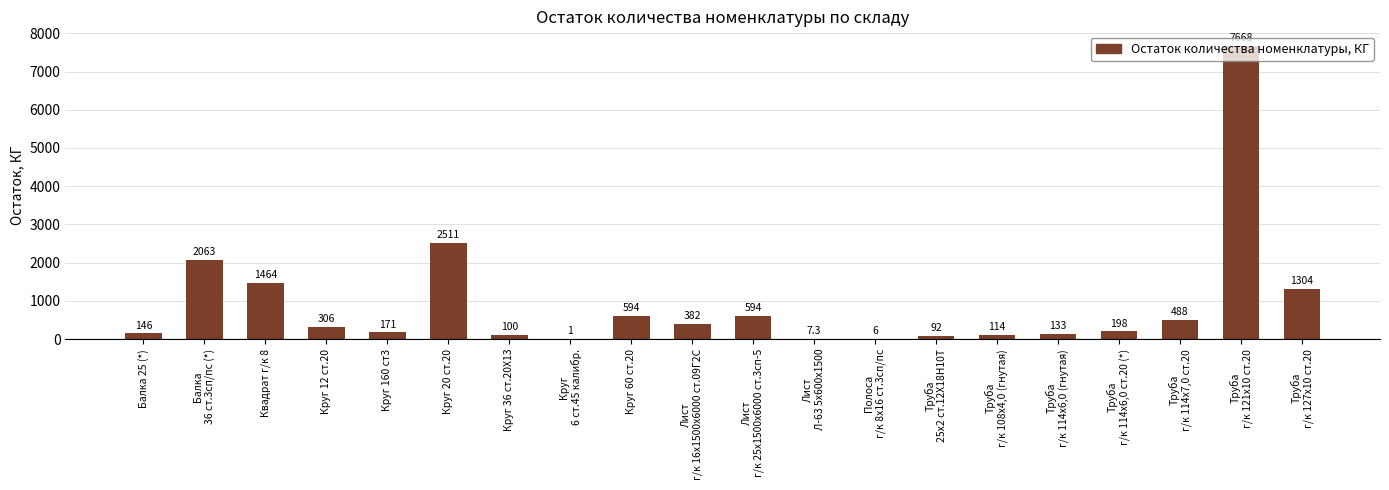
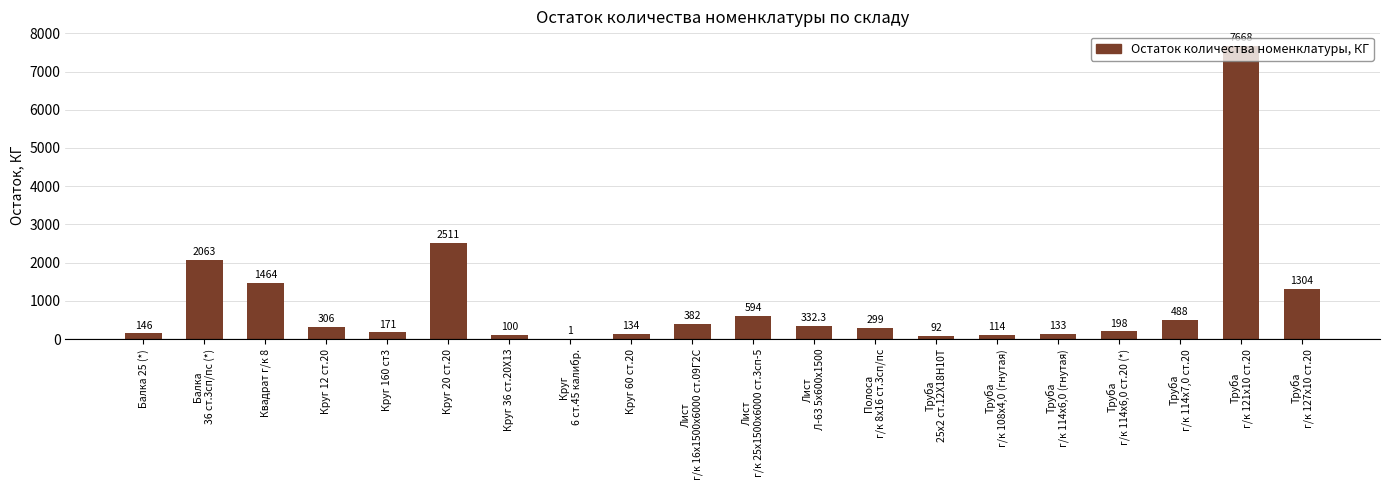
  {
    "Балка 25 (*)": 146,
    "Балка 36 ст.3сп/пс (*)": 2063,
    "Квадрат г/к 8": 1464,
    "Круг 12 ст.20": 306,
    "Круг 160 ст3": 171,
    "Круг 20 ст.20": 2511,
    "Круг 36 ст.20Х13": 100,
    "Круг 6 ст.45 калибр.": 1,
-   "Круг 60 ст.20": 594,
+   "Круг 60 ст.20": 134,
    "Лист г/к 16х1500х6000 ст.09Г2С": 382,
    "Лист г/к 25х1500х6000 ст.3сп-5": 594,
-   "Лист Л-63 5х600х1500": 7.3,
-   "Полоса г/к 8х16 ст.3сп/пс": 6,
+   "Лист Л-63 5х600х1500": 332.3,
+   "Полоса г/к 8х16 ст.3сп/пс": 299,
    "Труба 25х2 ст.12Х18Н10Т": 92,
    "Труба г/к 108х4,0 (гнутая)": 114,
    "Труба г/к 114х6,0 (гнутая)": 133,
    "Труба г/к 114х6,0 ст.20 (*)": 198,
    "Труба г/к 114х7,0 ст.20": 488,
    "Труба г/к 127х10 ст.20": 1304
  }
